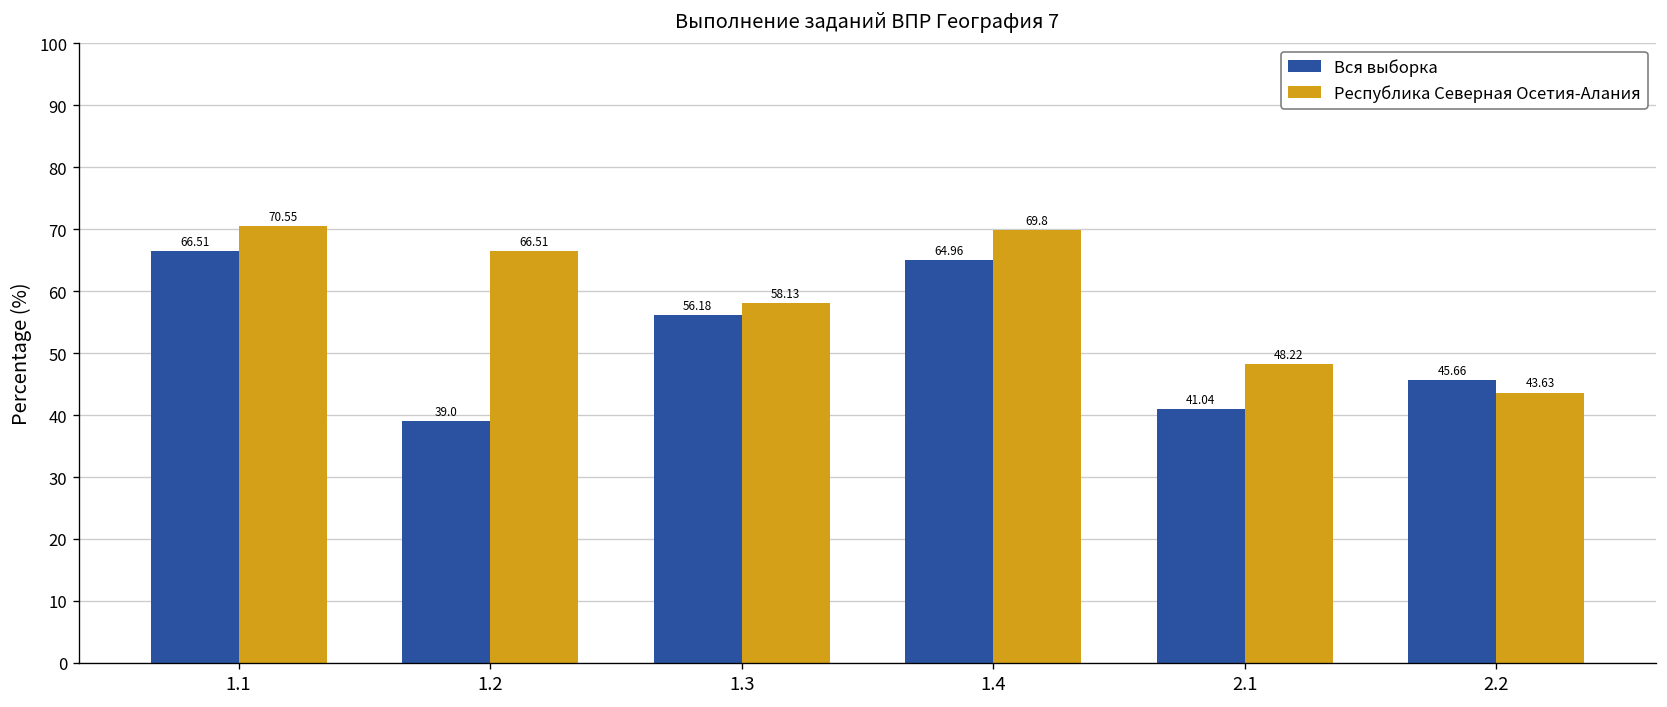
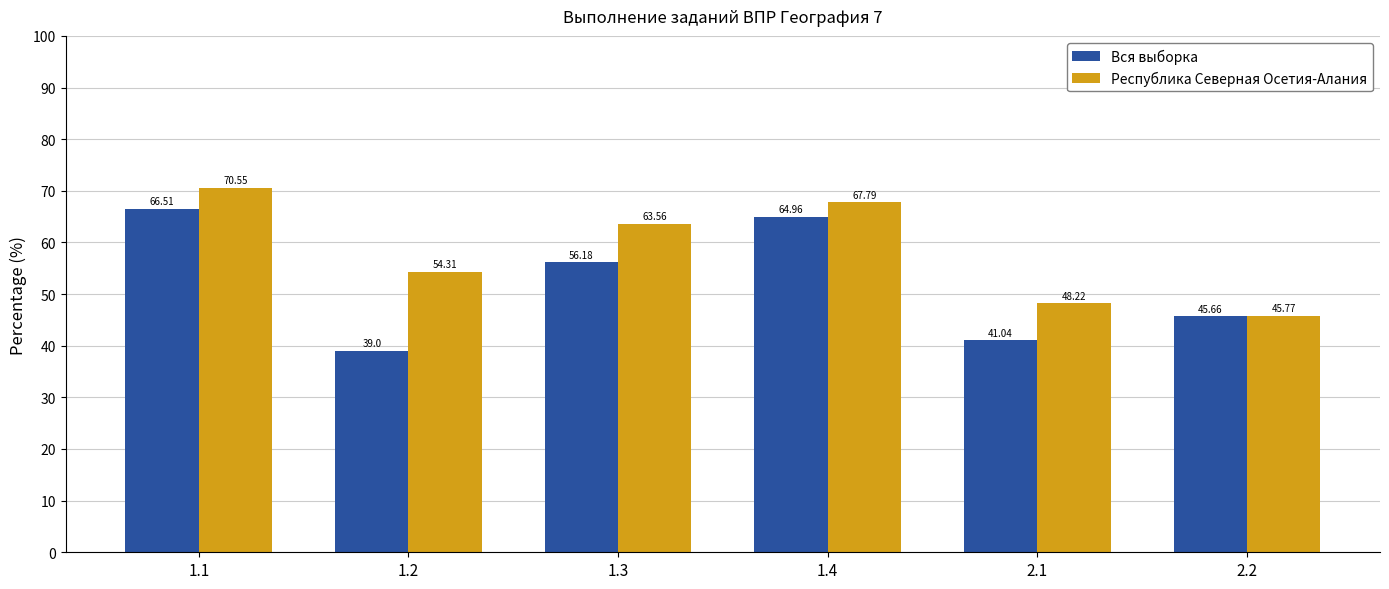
  {
    "Вся выборка": {
      "1.1": 66.51,
      "1.2": 39.0,
      "1.3": 56.18,
      "1.4": 64.96,
      "2.1": 41.04,
      "2.2": 45.66
    },
    "Республика Северная Осетия-Алания": {
      "1.1": 70.55,
-     "1.2": 66.51,
-     "1.3": 58.13,
-     "1.4": 69.8,
+     "1.2": 54.31,
+     "1.3": 63.56,
+     "1.4": 67.79,
      "2.1": 48.22,
-     "2.2": 43.63
+     "2.2": 45.77
    }
  }
